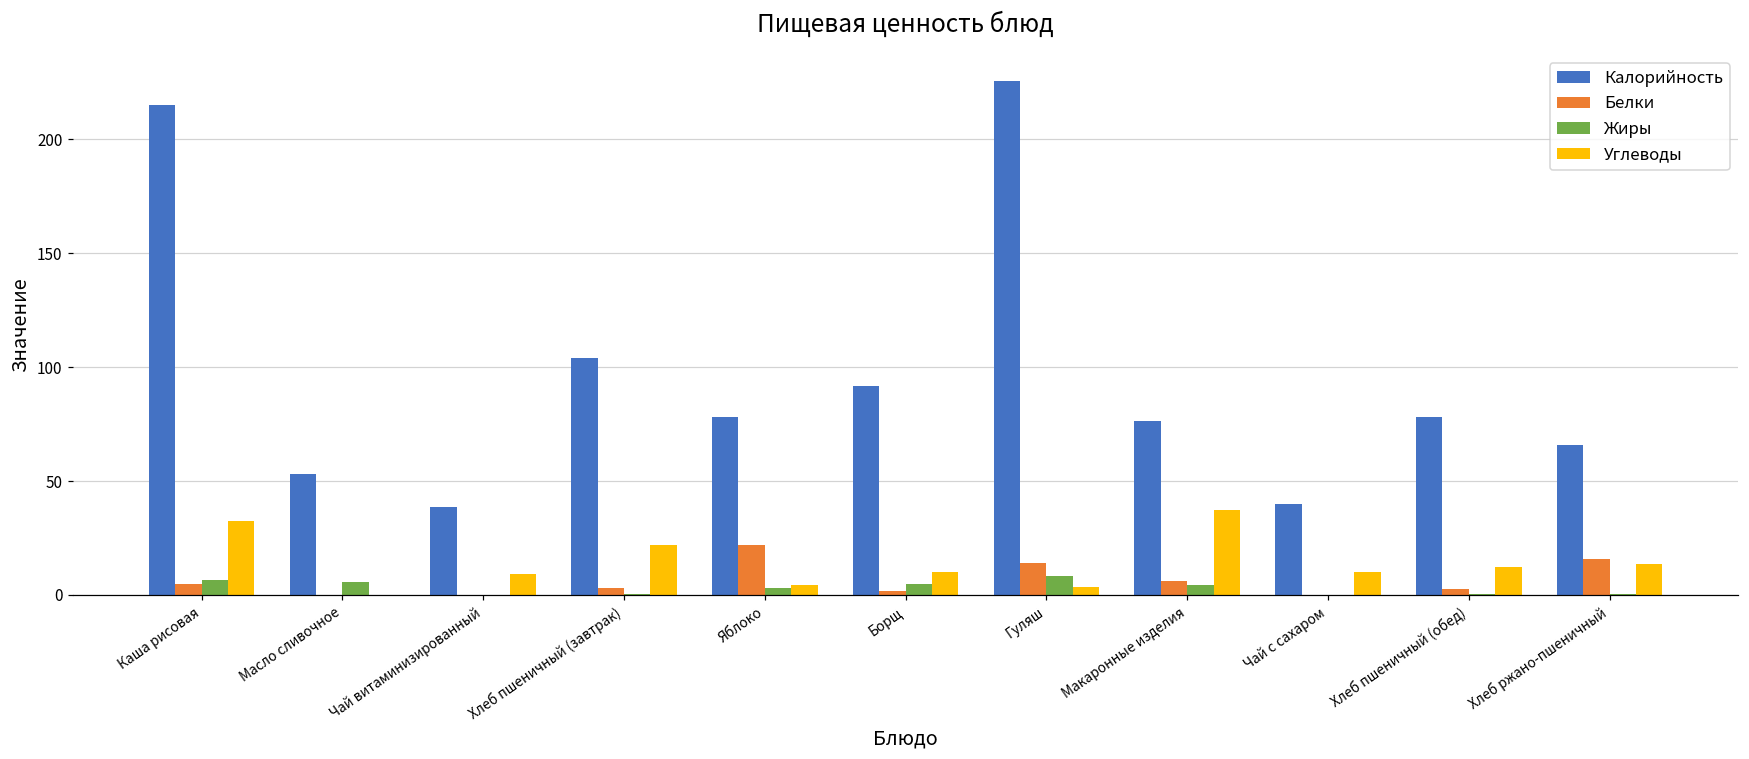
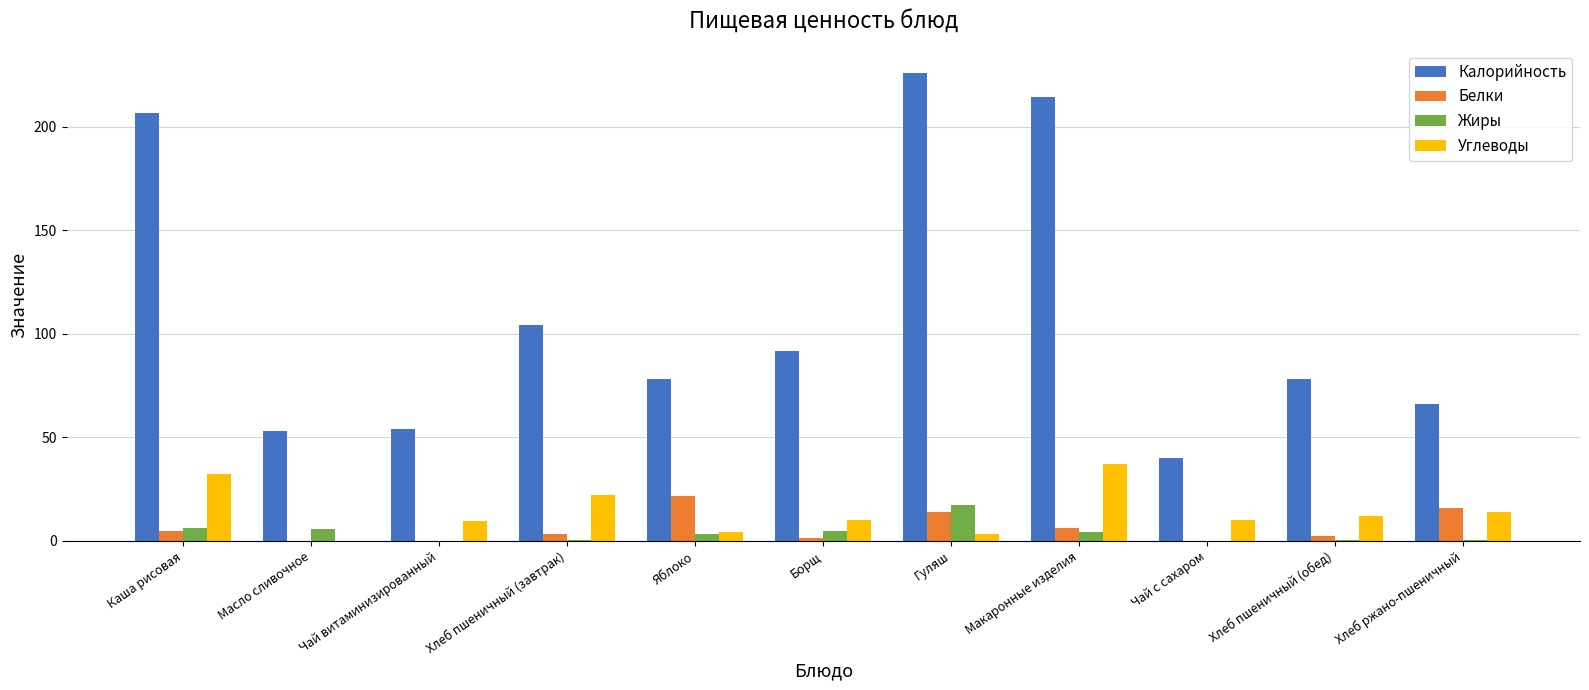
  {
    "Калорийность": {
-     "Каша рисовая": 215,
+     "Каша рисовая": 207,
      "Масло сливочное": 53,
-     "Чай витаминизированный": 39,
+     "Чай витаминизированный": 54,
      "Хлеб пшеничный (завтрак)": 104,
      "Яблоко": 78,
      "Борщ": 92,
      "Гуляш": 226,
-     "Макаронные изделия": 76,
+     "Макаронные изделия": 214,
      "Чай с сахаром": 40,
      "Хлеб пшеничный (обед)": 78,
      "Хлеб ржано-пшеничный": 66
    },
    "Белки": {
      "Каша рисовая": 5,
      "Чай витаминизированный": 0,
      "Хлеб пшеничный (завтрак)": 3,
      "Яблоко": 22,
      "Борщ": 2,
      "Гуляш": 14,
      "Макаронные изделия": 6,
      "Чай с сахаром": 0,
      "Хлеб пшеничный (обед)": 2,
      "Хлеб ржано-пшеничный": 16
    },
    "Жиры": {
      "Каша рисовая": 6,
      "Масло сливочное": 6,
      "Чай витаминизированный": 0,
      "Яблоко": 3,
      "Борщ": 5,
-     "Гуляш": 8,
+     "Гуляш": 17,
      "Макаронные изделия": 5,
      "Чай с сахаром": 0
    },
    "Углеводы": {
      "Каша рисовая": 32,
      "Чай витаминизированный": 9,
      "Хлеб пшеничный (завтрак)": 22,
      "Яблоко": 5,
      "Борщ": 10,
      "Гуляш": 3,
      "Макаронные изделия": 37,
      "Чай с сахаром": 10,
      "Хлеб пшеничный (обед)": 12,
      "Хлеб ржано-пшеничный": 14
    }
  }
